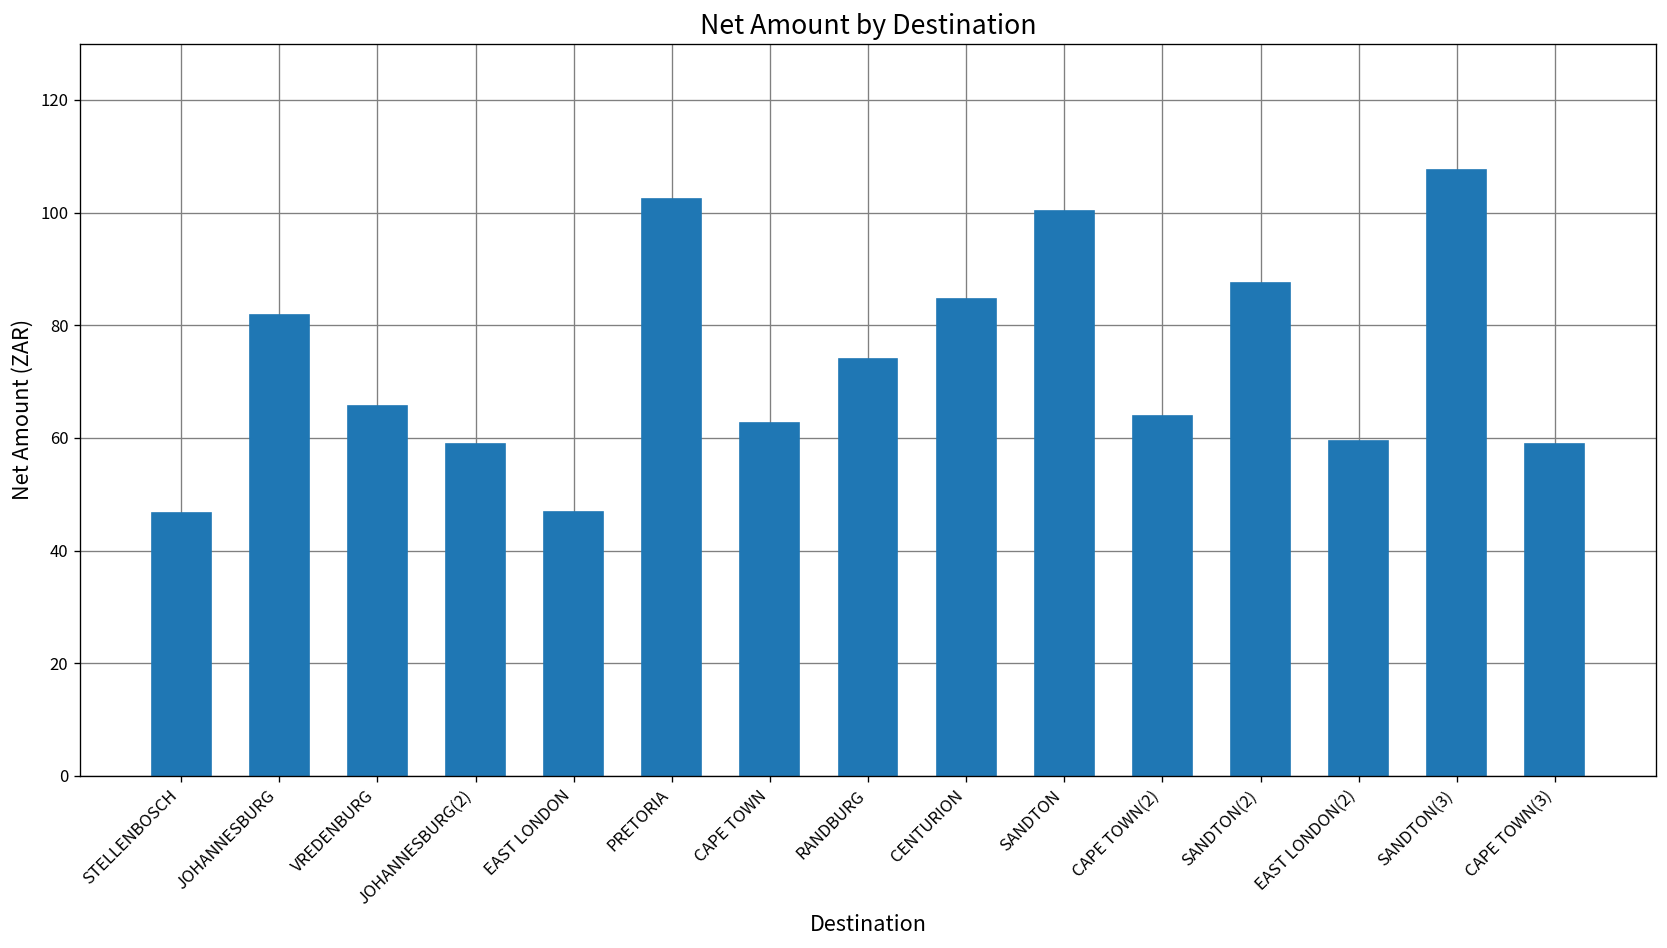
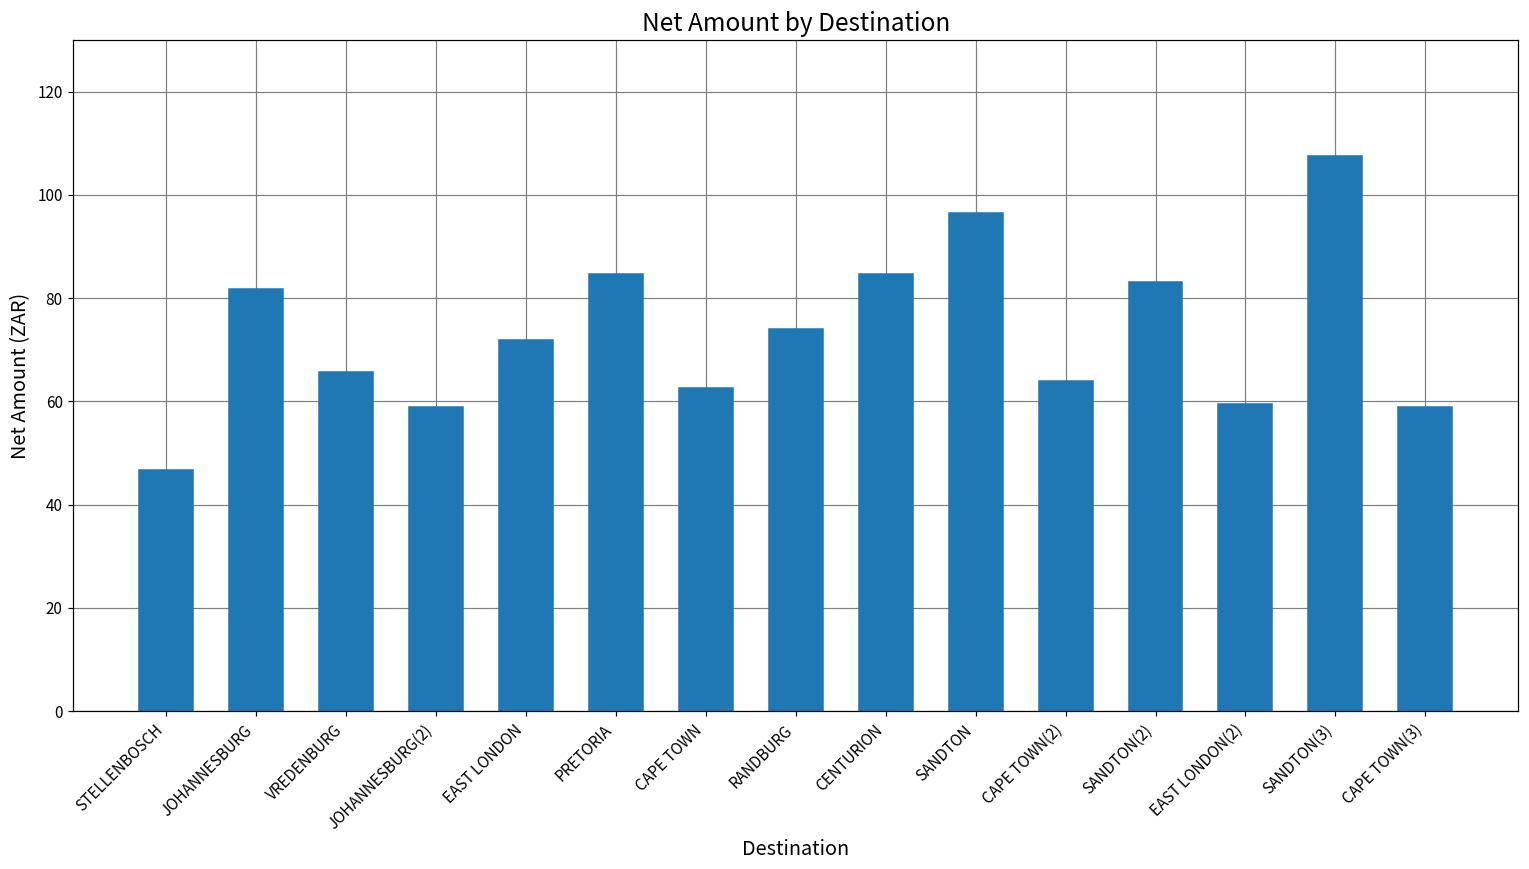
  {
    "STELLENBOSCH": 47,
    "JOHANNESBURG": 82,
    "VREDENBURG": 66,
    "JOHANNESBURG(2)": 59,
-   "EAST LONDON": 47,
-   "PRETORIA": 102,
+   "EAST LONDON": 72,
+   "PRETORIA": 85,
    "CAPE TOWN": 63,
    "RANDBURG": 74,
    "CENTURION": 85,
-   "SANDTON": 100,
+   "SANDTON": 97,
    "CAPE TOWN(2)": 64,
-   "SANDTON(2)": 88,
+   "SANDTON(2)": 83,
    "EAST LONDON(2)": 60,
    "SANDTON(3)": 108,
    "CAPE TOWN(3)": 59
  }
